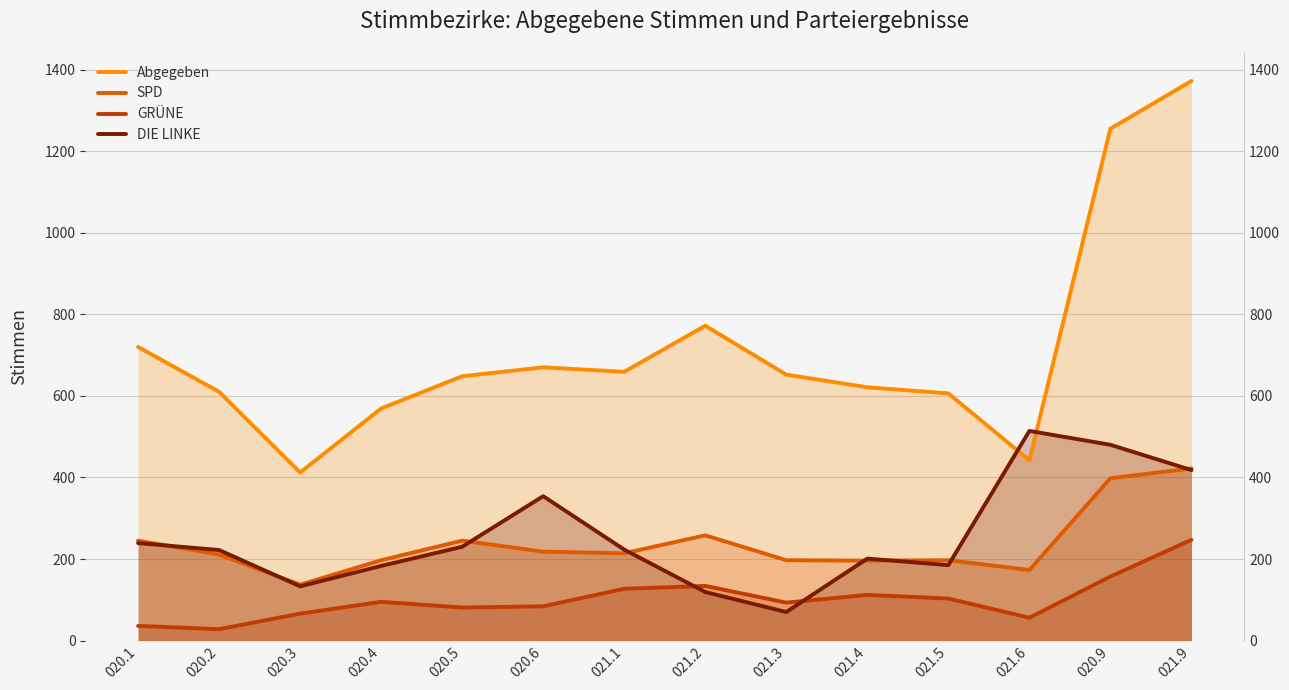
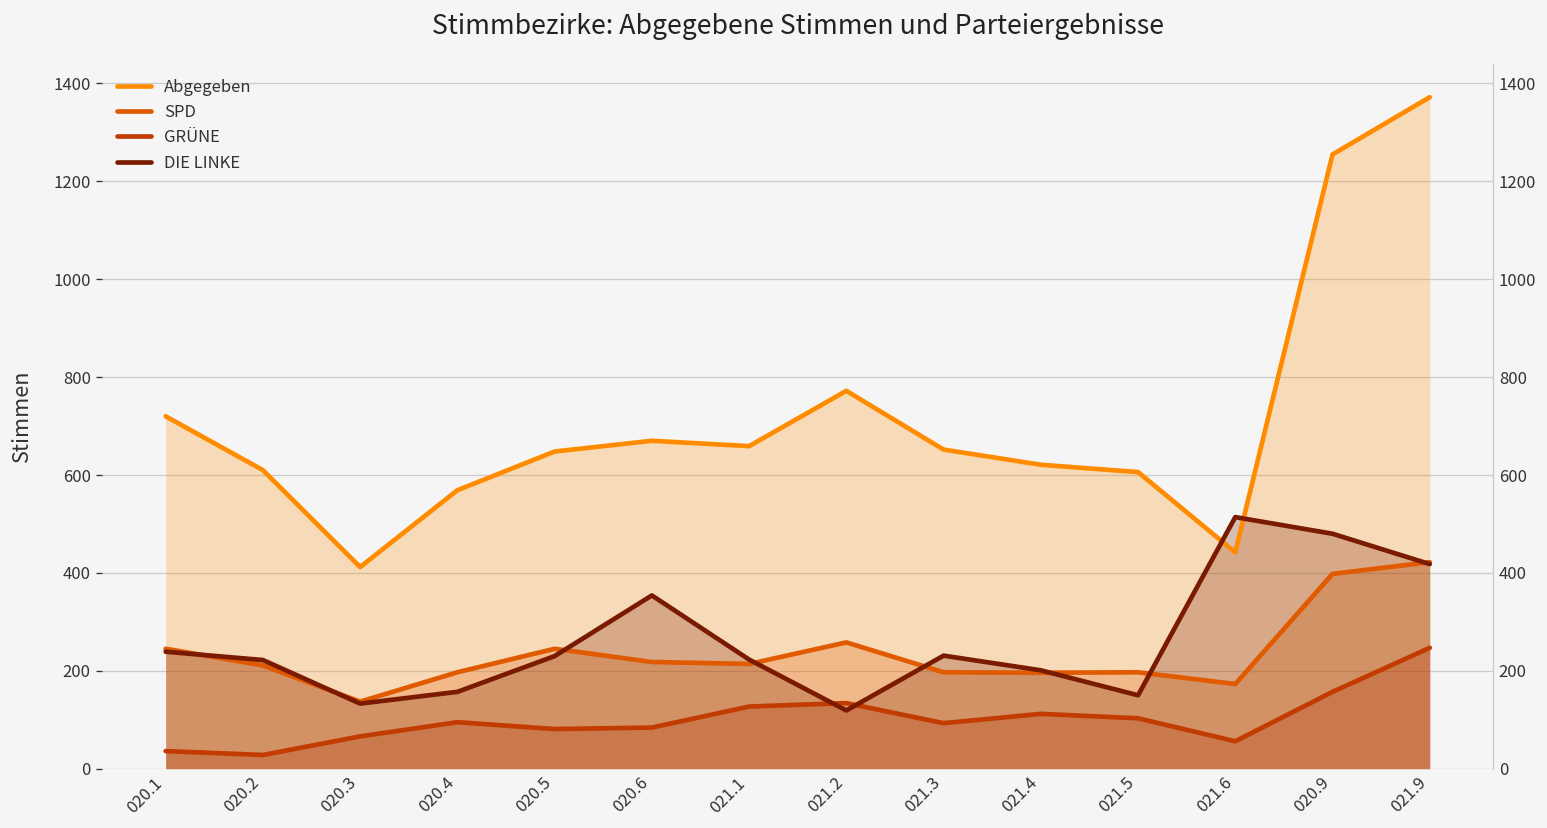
  {
    "DIE LINKE": {
      "020.2": 220,
-     "020.4": 180,
+     "020.4": 160,
      "020.5": 230,
      "020.6": 350,
      "021.1": 220,
      "021.2": 120,
-     "021.3": 70,
-     "021.5": 190,
+     "021.3": 230,
+     "021.5": 150,
      "021.6": 510,
      "020.9": 480
    }
  }
